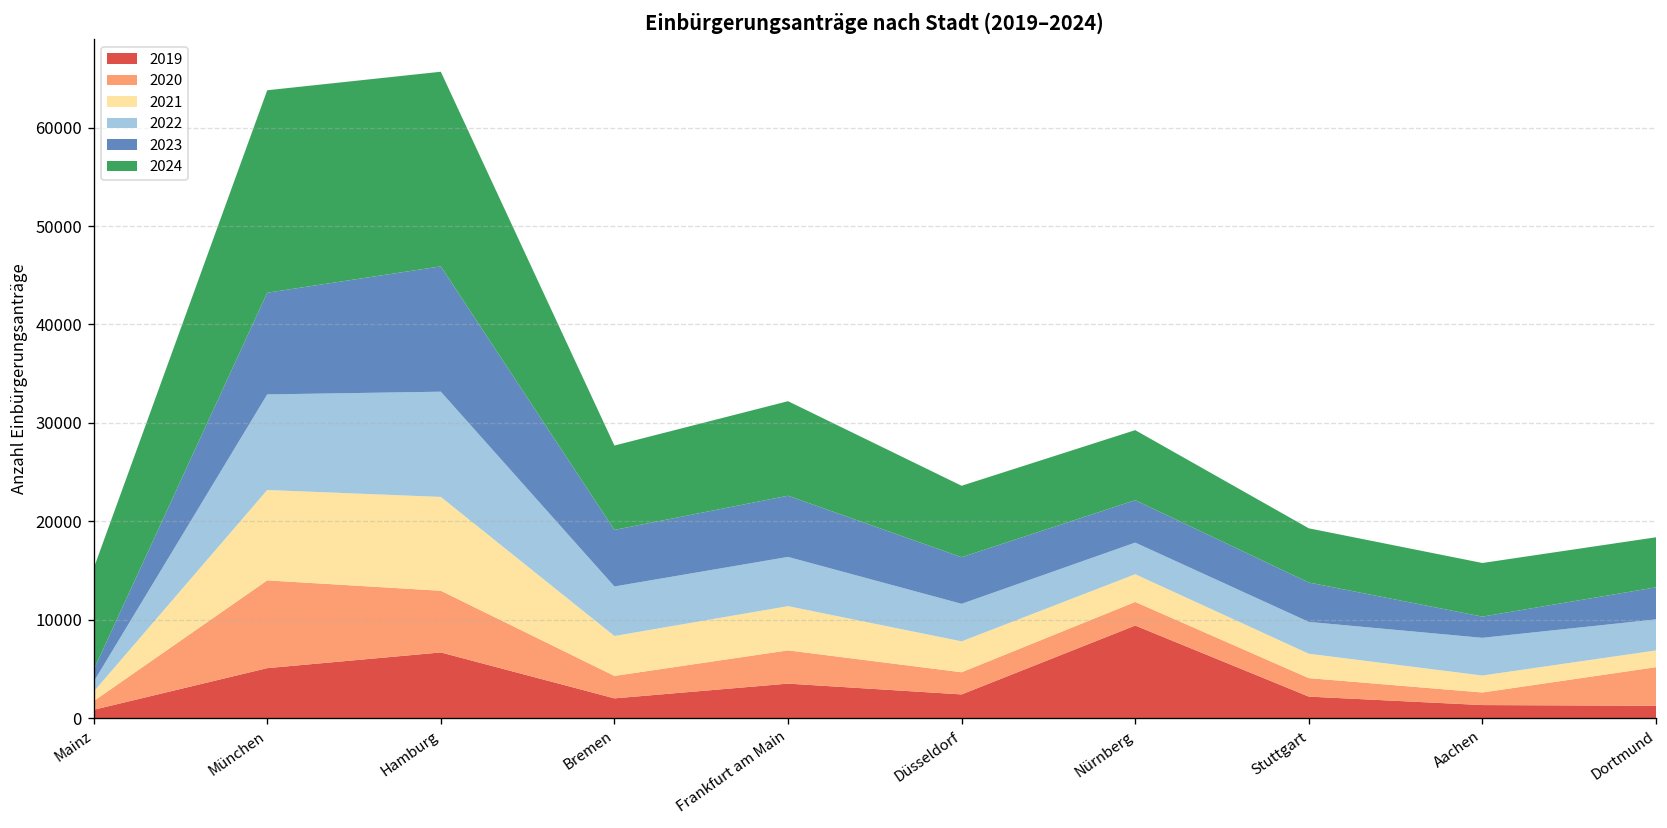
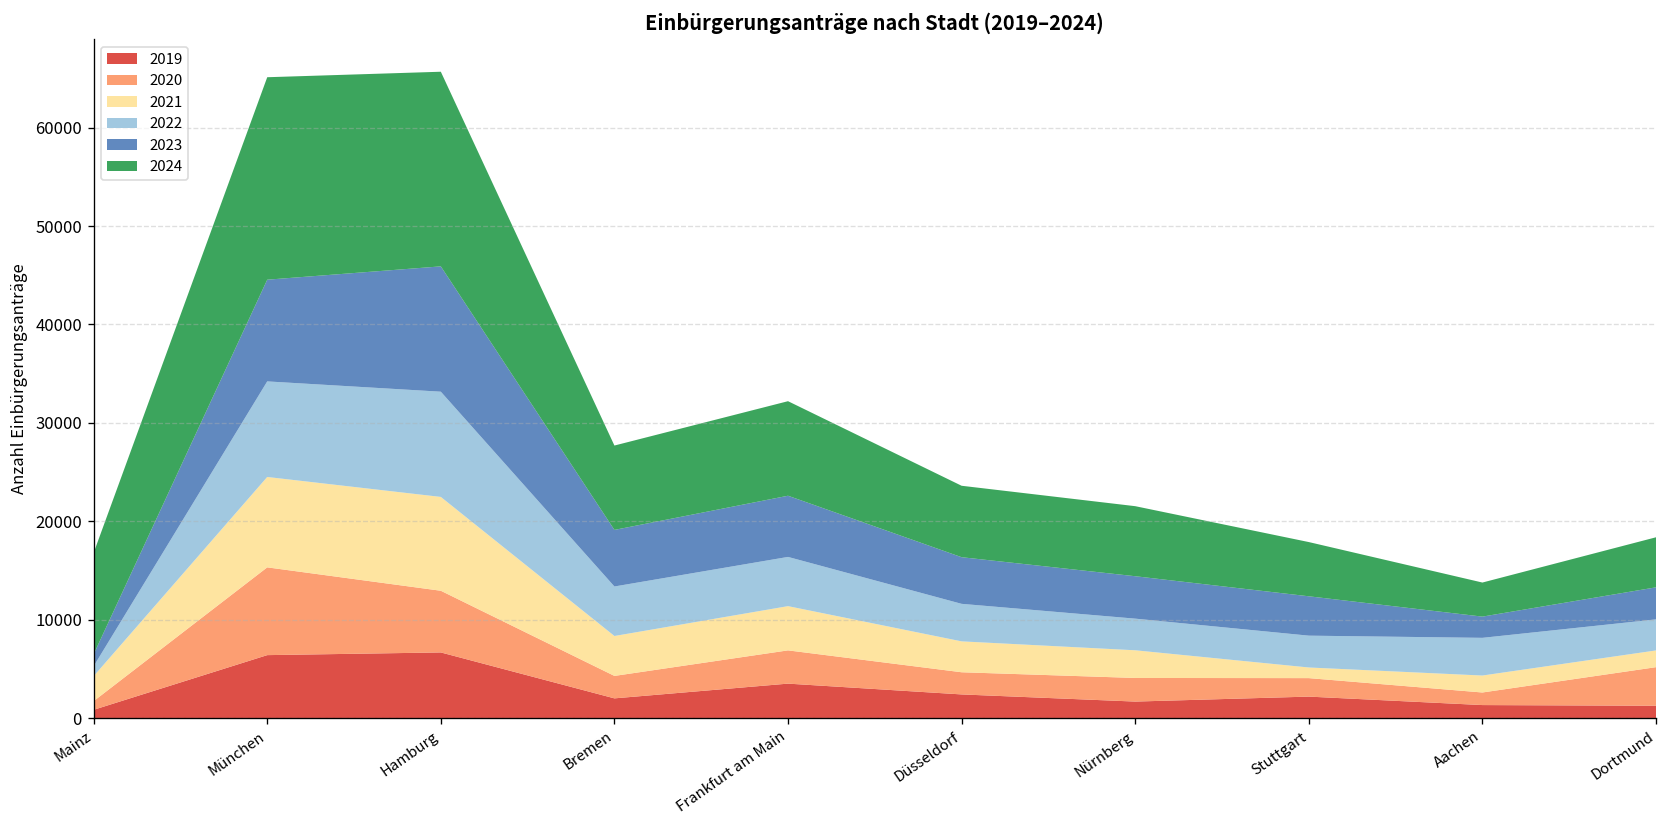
  {
    "2019": {
      "Mainz": 1000,
-     "München": 5000,
+     "München": 6000,
      "Hamburg": 7000,
      "Bremen": 2000,
      "Frankfurt am Main": 4000,
      "Düsseldorf": 2000,
-     "Nürnberg": 9000,
+     "Nürnberg": 2000,
      "Stuttgart": 2000,
      "Aachen": 1000,
      "Dortmund": 1000
    },
    "2020": {
      "Mainz": 1000,
      "München": 9000,
      "Hamburg": 6000,
      "Bremen": 2000,
      "Frankfurt am Main": 3000,
      "Düsseldorf": 2000,
      "Nürnberg": 2000,
      "Stuttgart": 2000,
      "Aachen": 1000,
      "Dortmund": 4000
    },
    "2021": {
-     "Mainz": 1000,
+     "Mainz": 3000,
      "München": 9000,
      "Hamburg": 10000,
      "Bremen": 4000,
      "Frankfurt am Main": 4000,
      "Düsseldorf": 3000,
      "Nürnberg": 3000,
-     "Stuttgart": 2000,
+     "Stuttgart": 1000,
      "Aachen": 2000,
      "Dortmund": 2000
    },
    "2022": {
      "Mainz": 1000,
      "München": 10000,
      "Hamburg": 11000,
      "Bremen": 5000,
      "Frankfurt am Main": 5000,
      "Düsseldorf": 4000,
      "Nürnberg": 3000,
      "Stuttgart": 3000,
      "Aachen": 4000,
      "Dortmund": 3000
    },
    "2023": {
      "Mainz": 1000,
      "München": 10000,
      "Hamburg": 13000,
      "Bremen": 6000,
      "Frankfurt am Main": 6000,
      "Düsseldorf": 5000,
      "Nürnberg": 4000,
      "Stuttgart": 4000,
      "Aachen": 2000,
      "Dortmund": 3000
    },
    "2024": {
      "Mainz": 10000,
      "München": 21000,
      "Hamburg": 20000,
      "Bremen": 9000,
      "Frankfurt am Main": 10000,
      "Düsseldorf": 7000,
      "Nürnberg": 7000,
      "Stuttgart": 6000,
-     "Aachen": 5000,
+     "Aachen": 3000,
      "Dortmund": 5000
    }
  }
